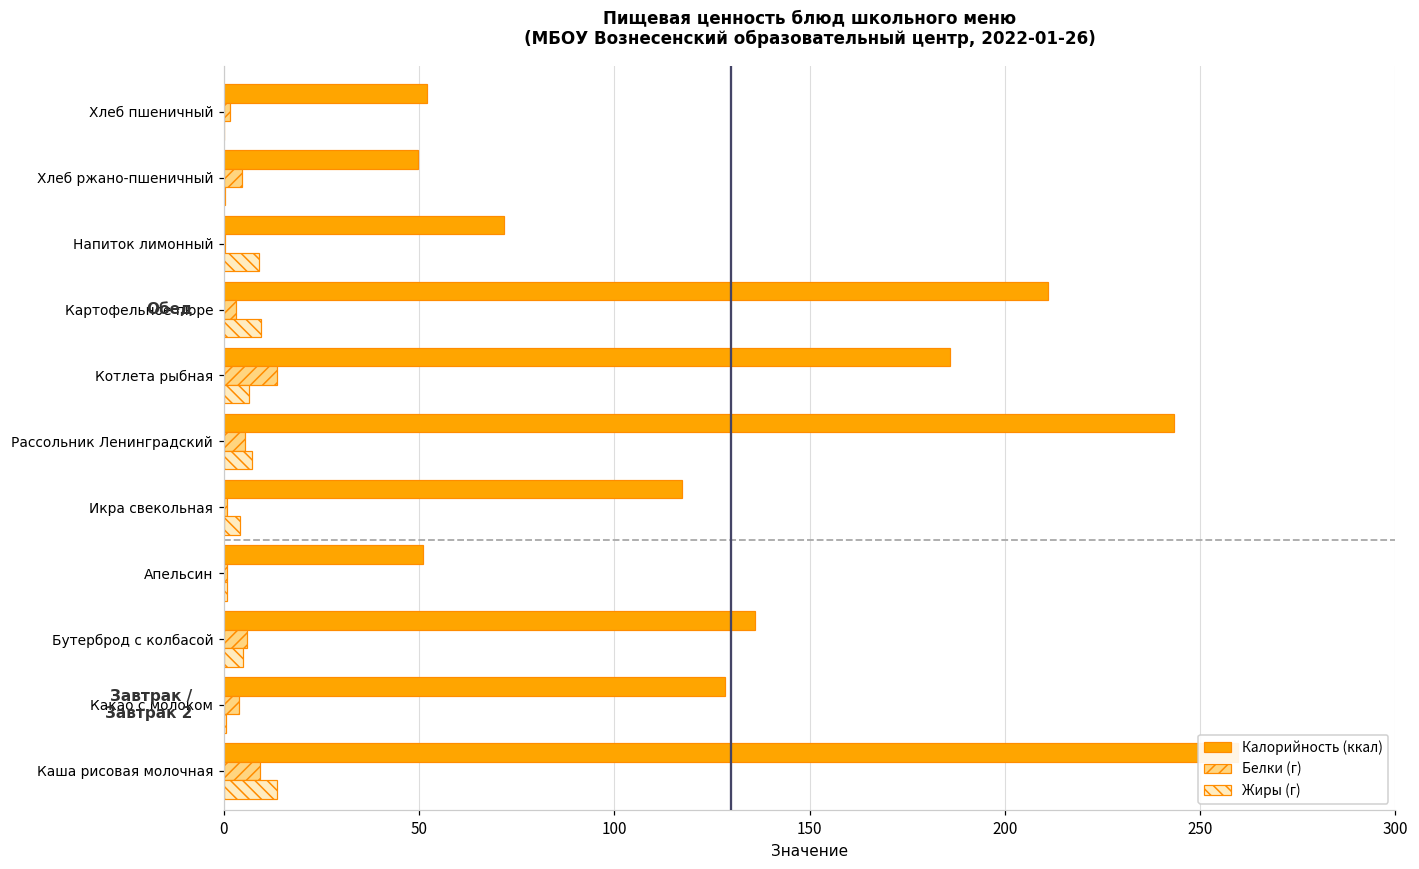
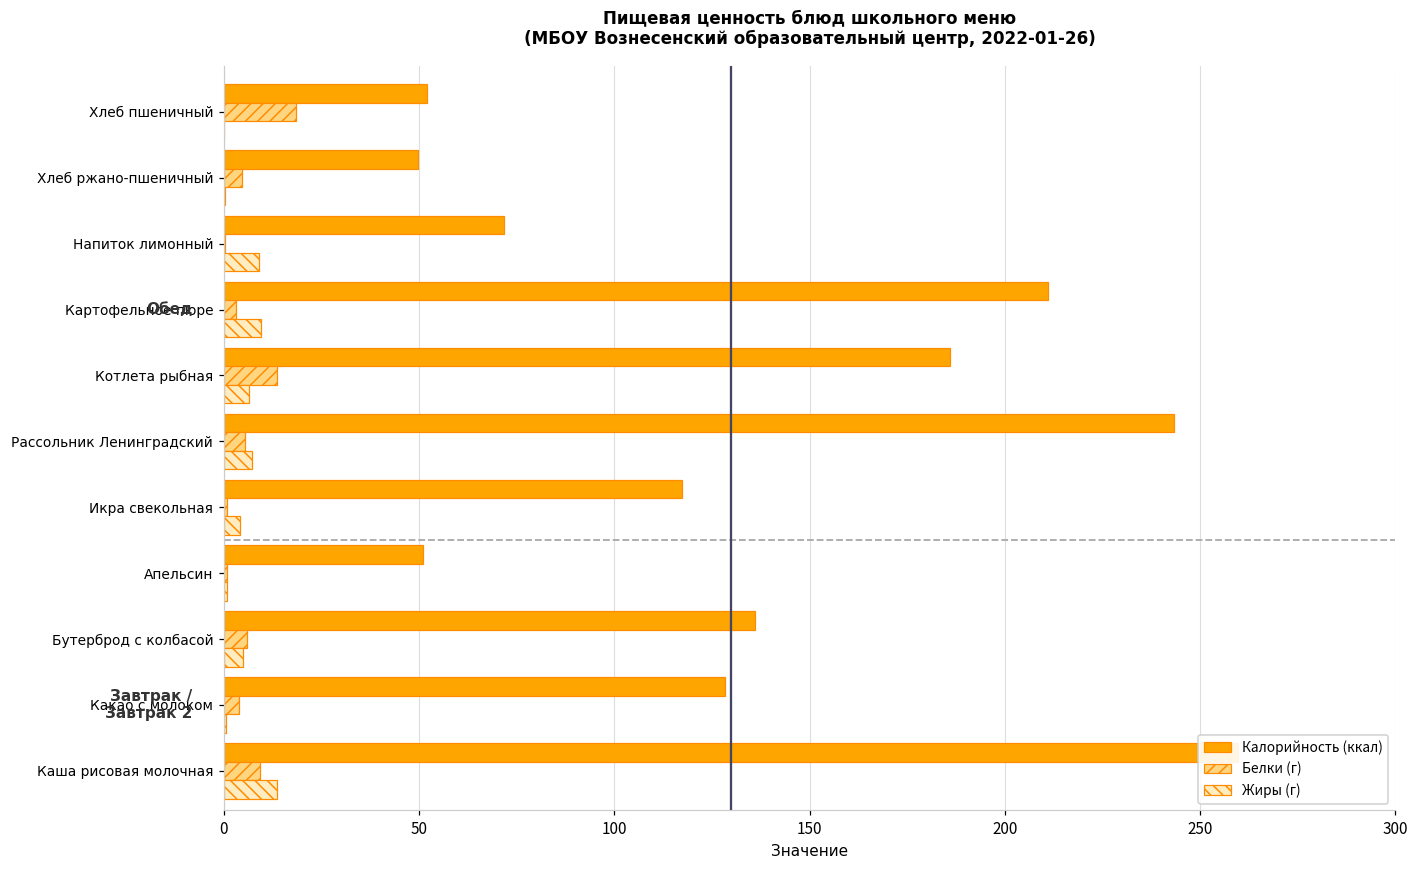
  {
    "Калорийность (ккал)": {
      "Хлеб пшеничный": 52,
      "Хлеб ржано-пшеничный": 50,
      "Напиток лимонный": 72,
      "Картофельное пюре": 211,
      "Котлета рыбная": 186,
      "Рассольник Ленинградский": 243,
      "Икра свекольная": 117,
      "Апельсин": 51,
      "Бутерброд с колбасой": 136,
      "Какао с молоком": 128
    },
    "Белки (г)": {
-     "Хлеб пшеничный": 2,
+     "Хлеб пшеничный": 18,
      "Хлеб ржано-пшеничный": 5,
      "Картофельное пюре": 3,
      "Котлета рыбная": 14,
      "Рассольник Ленинградский": 5,
      "Икра свекольная": 1,
      "Апельсин": 1,
      "Бутерброд с колбасой": 6,
      "Какао с молоком": 4,
      "Каша рисовая молочная": 9
    },
    "Жиры (г)": {
      "Напиток лимонный": 9,
      "Картофельное пюре": 10,
      "Котлета рыбная": 7,
      "Рассольник Ленинградский": 7,
      "Икра свекольная": 4,
      "Апельсин": 1,
      "Бутерброд с колбасой": 5,
      "Каша рисовая молочная": 14
    }
  }
